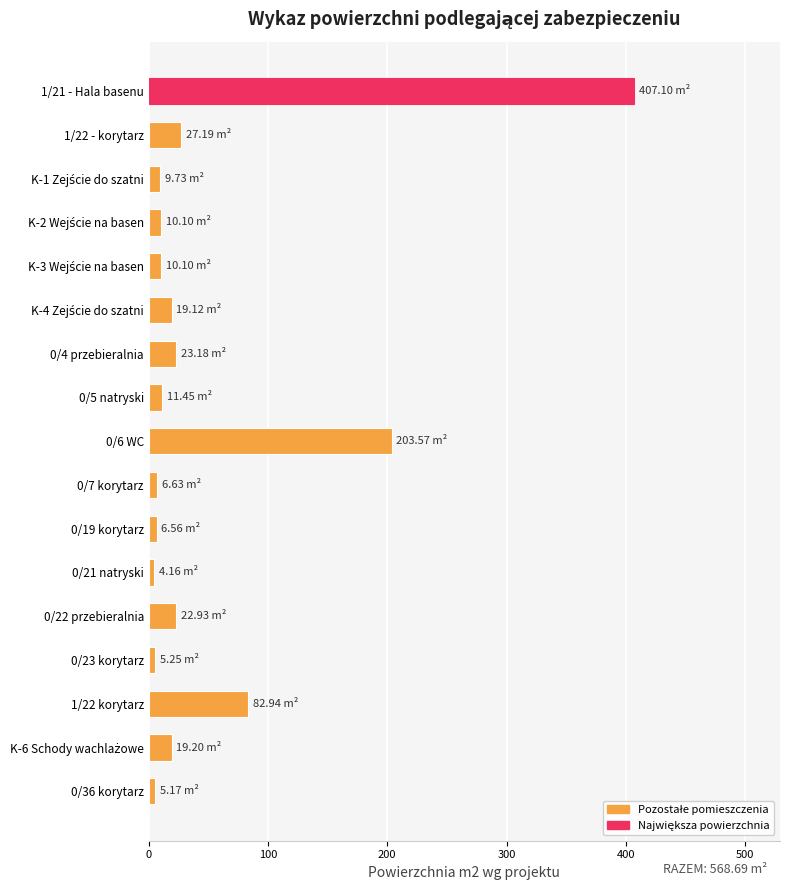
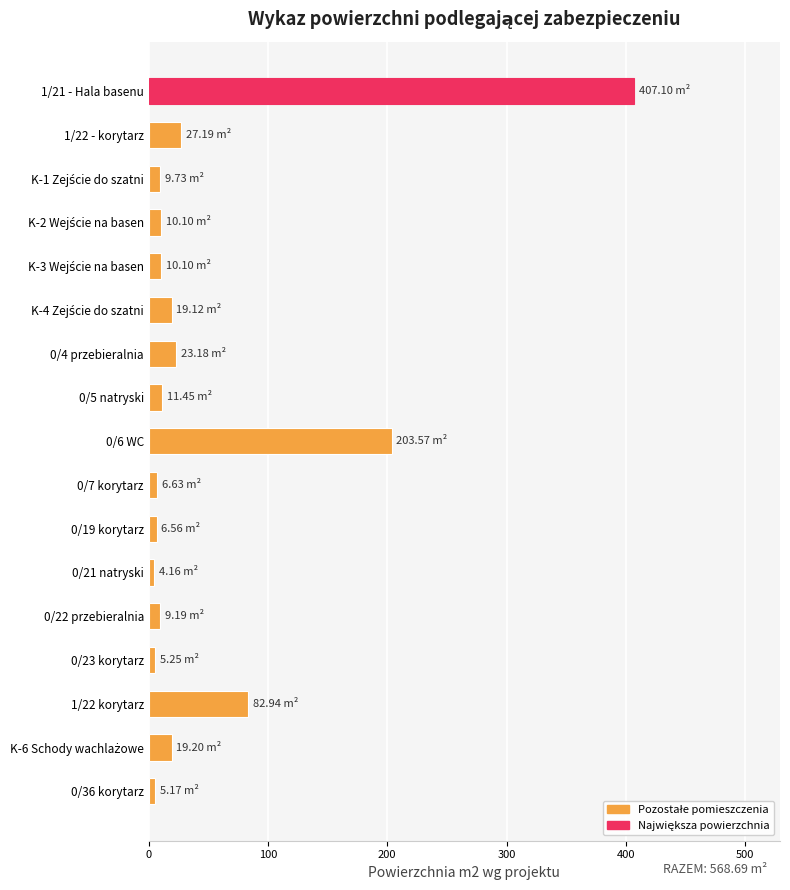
  {
    "1/21 - Hala basenu": 407.10,
    "1/22 - korytarz": 27.19,
    "K-1 Zejście do szatni": 9.73,
    "K-2 Wejście na basen": 10.10,
    "K-3 Wejście na basen": 10.10,
    "K-4 Zejście do szatni": 19.12,
    "0/4 przebieralnia": 23.18,
    "0/5 natryski": 11.45,
    "0/6 WC": 203.57,
    "0/7 korytarz": 6.63,
    "0/19 korytarz": 6.56,
    "0/21 natryski": 4.16,
-   "0/22 przebieralnia": 22.93,
+   "0/22 przebieralnia": 9.19,
    "0/23 korytarz": 5.25,
    "1/22 korytarz": 82.94,
    "K-6 Schody wachlażowe": 19.20,
    "0/36 korytarz": 5.17
  }
